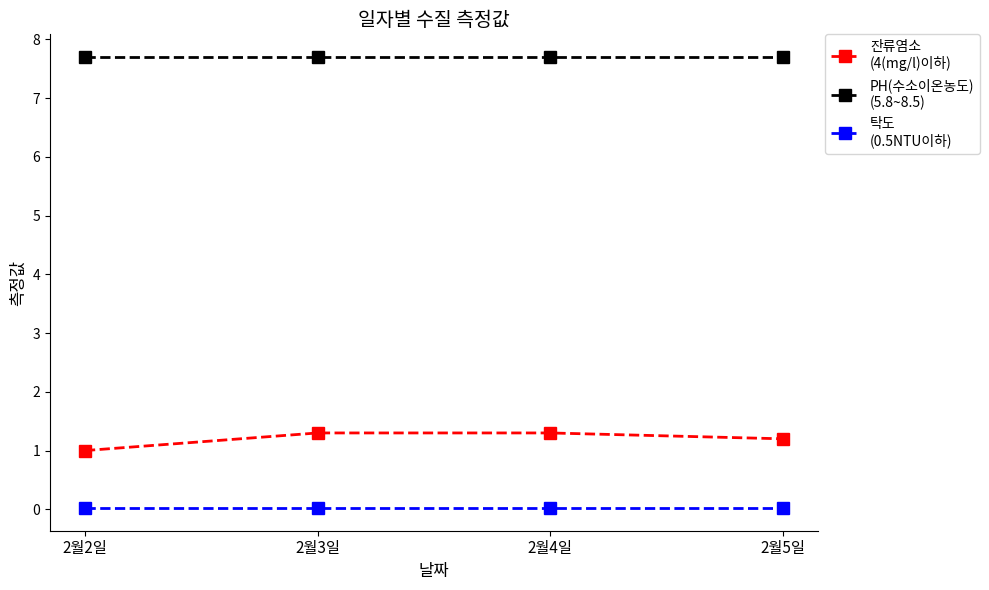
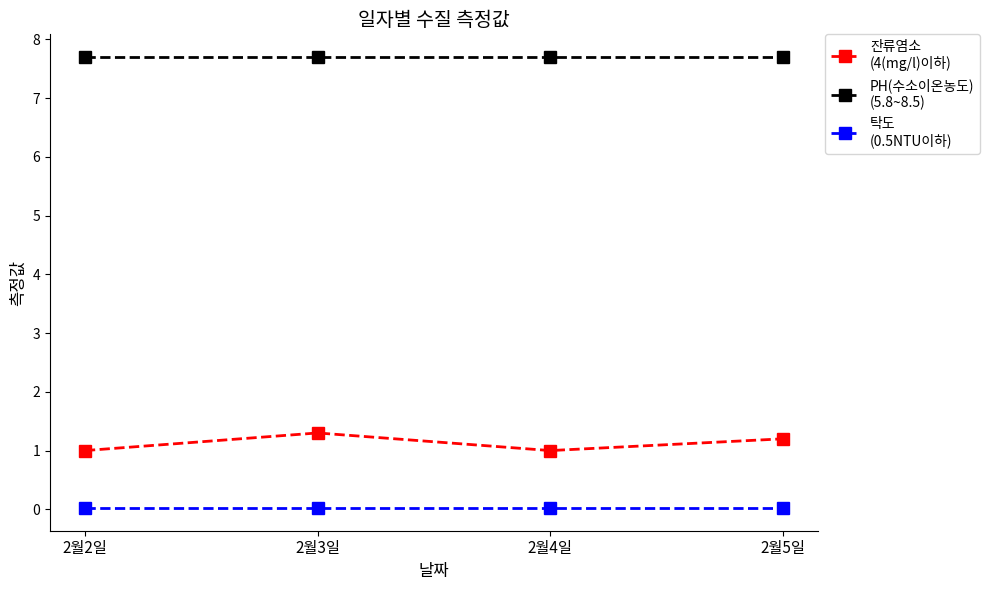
  {
    "잔류염소 (4(mg/l)이하)": {
      "2월2일": 1.0,
      "2월3일": 1.3,
-     "2월4일": 1.3,
+     "2월4일": 1.0,
      "2월5일": 1.2
    },
    "PH(수소이온농도) (5.8~8.5)": {
      "2월2일": 7.7,
      "2월3일": 7.7,
      "2월4일": 7.7,
      "2월5일": 7.7
    },
    "탁도 (0.5NTU이하)": {
      "2월2일": 0.0,
      "2월3일": 0.0,
      "2월4일": 0.0,
      "2월5일": 0.0
    }
  }
